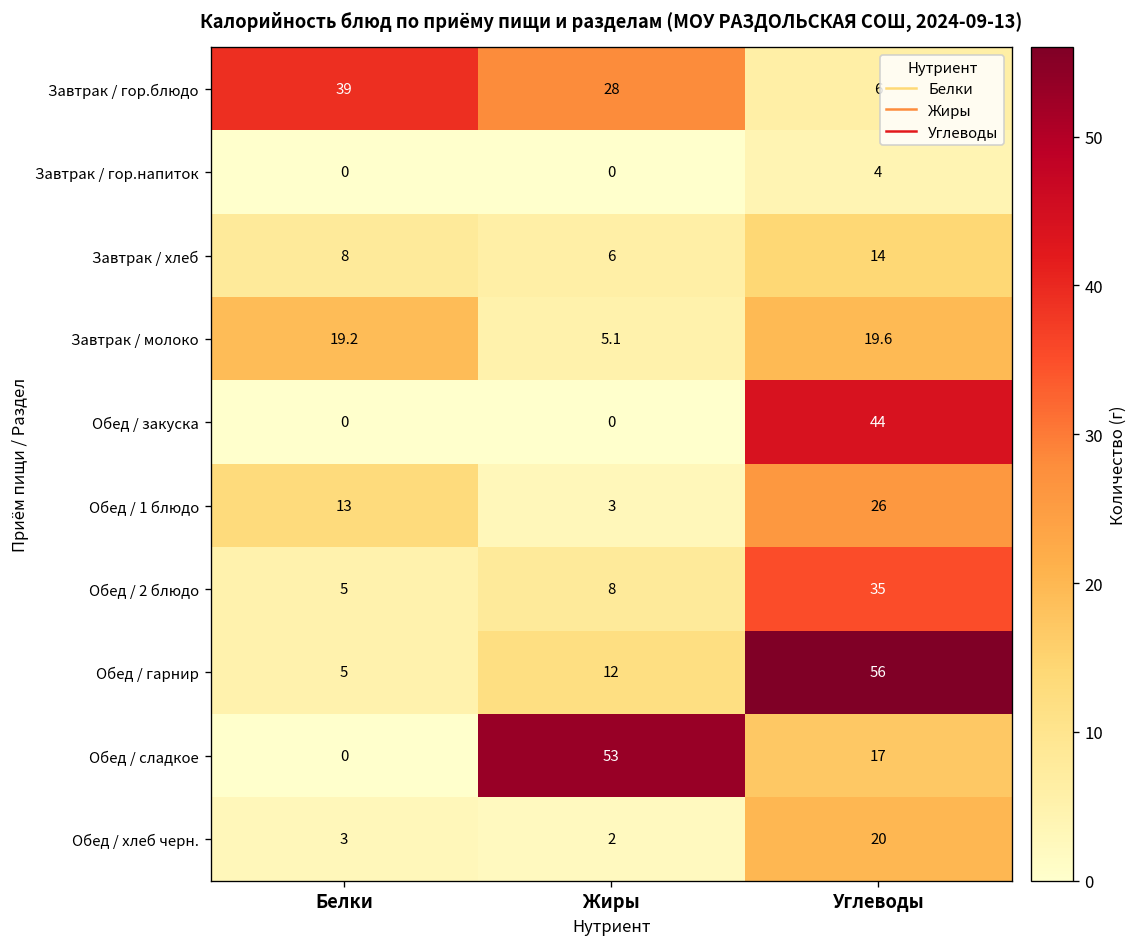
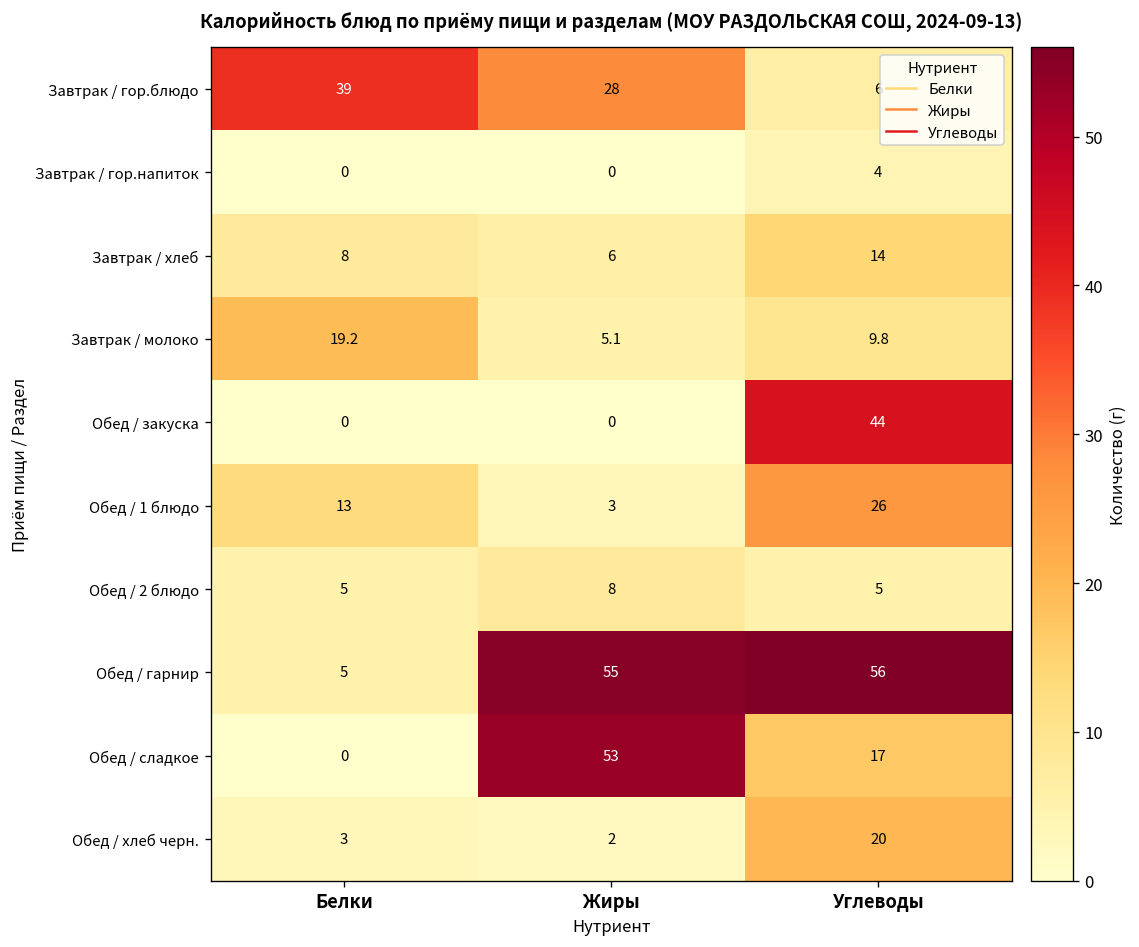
  {
    "Завтрак / гор.блюдо": {
      "Белки": 39,
      "Жиры": 28
    },
    "Завтрак / гор.напиток": {
      "Белки": 0,
      "Жиры": 0,
      "Углеводы": 4
    },
    "Завтрак / хлеб": {
      "Белки": 8,
      "Жиры": 6,
      "Углеводы": 14
    },
    "Завтрак / молоко": {
      "Белки": 19.2,
      "Жиры": 5.1,
-     "Углеводы": 19.6
+     "Углеводы": 9.8
    },
    "Обед / закуска": {
      "Белки": 0,
      "Жиры": 0,
      "Углеводы": 44
    },
    "Обед / 1 блюдо": {
      "Белки": 13,
      "Жиры": 3,
      "Углеводы": 26
    },
    "Обед / 2 блюдо": {
      "Белки": 5,
      "Жиры": 8,
-     "Углеводы": 35
+     "Углеводы": 5
    },
    "Обед / гарнир": {
      "Белки": 5,
-     "Жиры": 12,
+     "Жиры": 55,
      "Углеводы": 56
    },
    "Обед / сладкое": {
      "Белки": 0,
      "Жиры": 53,
      "Углеводы": 17
    },
    "Обед / хлеб черн.": {
      "Белки": 3,
      "Жиры": 2,
      "Углеводы": 20
    }
  }
